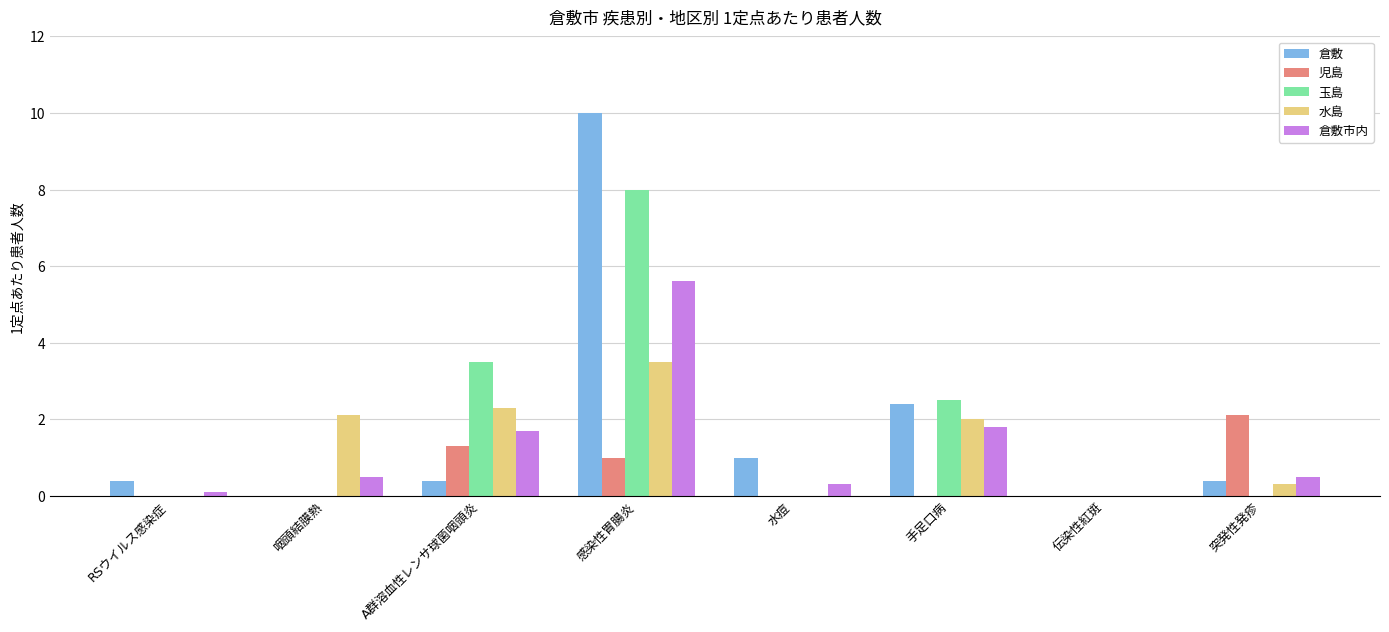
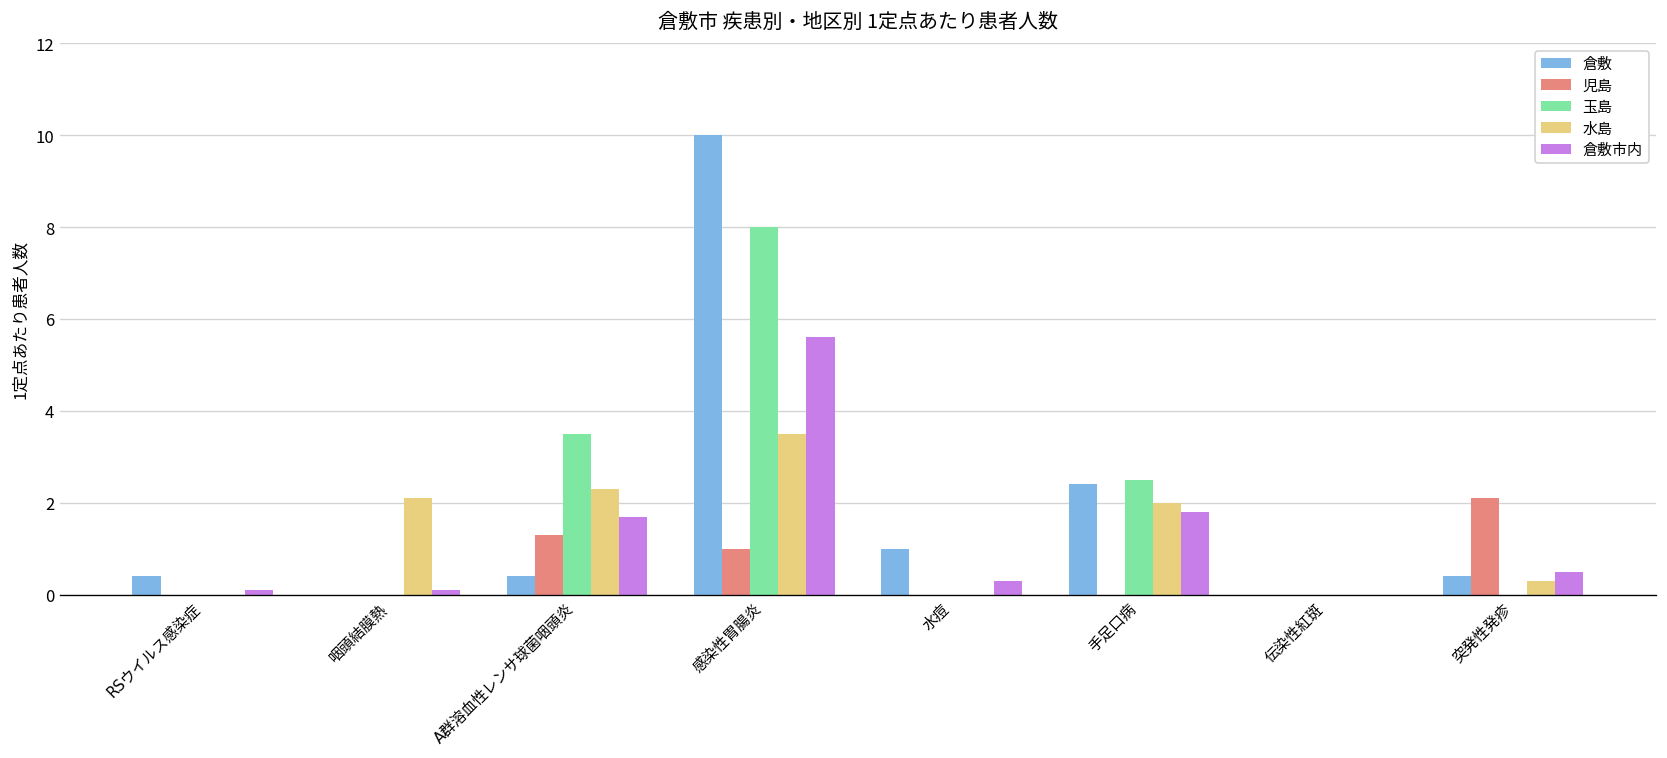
  {
    "倉敷": {
      "RSウイルス感染症": 0.4,
      "咽頭結膜熱": 0.0,
      "A群溶血性レンサ球菌咽頭炎": 0.4,
      "感染性胃腸炎": 10.0,
      "水痘": 1.0,
      "手足口病": 2.4,
      "伝染性紅斑": 0.0,
      "突発性発疹": 0.4
    },
    "児島": {
      "RSウイルス感染症": 0.0,
      "咽頭結膜熱": 0.0,
      "A群溶血性レンサ球菌咽頭炎": 1.3,
      "感染性胃腸炎": 1.0,
      "水痘": 0.0,
      "手足口病": 0.0,
      "伝染性紅斑": 0.0,
      "突発性発疹": 2.1
    },
    "玉島": {
      "RSウイルス感染症": 0.0,
      "咽頭結膜熱": 0.0,
      "A群溶血性レンサ球菌咽頭炎": 3.5,
      "感染性胃腸炎": 8.0,
      "水痘": 0.0,
      "手足口病": 2.5,
      "伝染性紅斑": 0.0,
      "突発性発疹": 0.0
    },
    "水島": {
      "RSウイルス感染症": 0.0,
      "咽頭結膜熱": 2.1,
      "A群溶血性レンサ球菌咽頭炎": 2.3,
      "感染性胃腸炎": 3.5,
      "水痘": 0.0,
      "手足口病": 2.0,
      "伝染性紅斑": 0.0,
      "突発性発疹": 0.3
    },
    "倉敷市内": {
      "RSウイルス感染症": 0.1,
-     "咽頭結膜熱": 0.5,
+     "咽頭結膜熱": 0.1,
      "A群溶血性レンサ球菌咽頭炎": 1.7,
      "感染性胃腸炎": 5.6,
      "水痘": 0.3,
      "手足口病": 1.8,
      "伝染性紅斑": 0.0,
      "突発性発疹": 0.5
    }
  }
